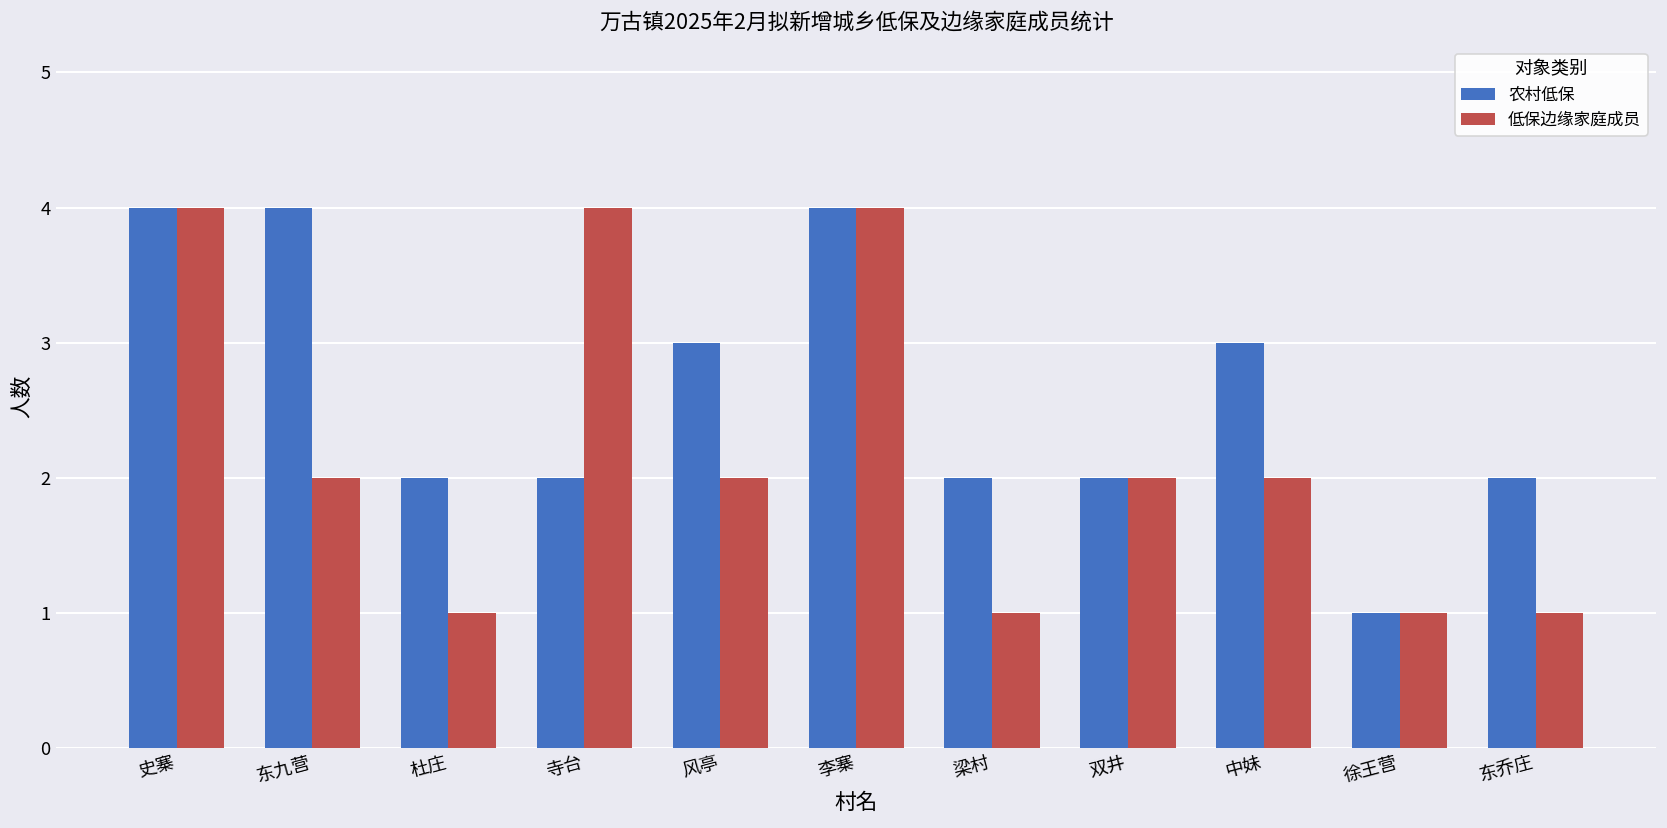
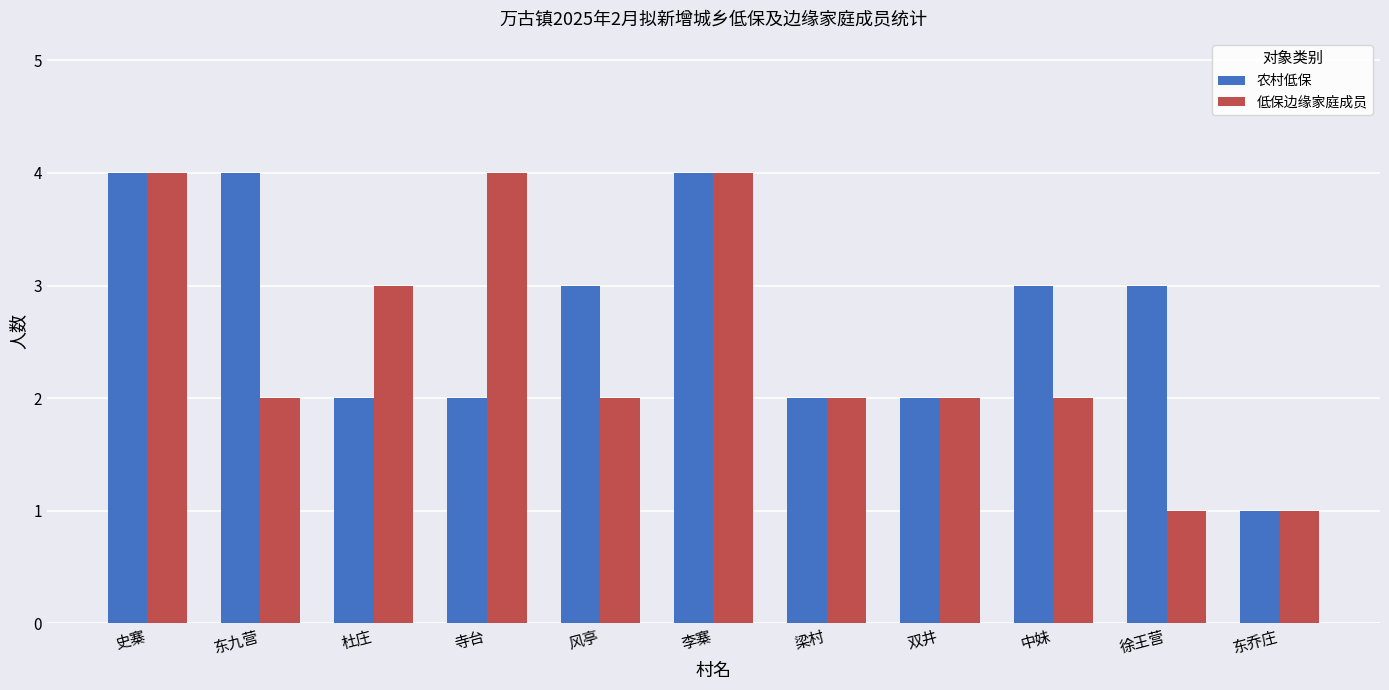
  {
    "农村低保": {
      "史寨": 4,
      "东九营": 4,
      "杜庄": 2,
      "寺台": 2,
      "风亭": 3,
      "李寨": 4,
      "梁村": 2,
      "双井": 2,
      "中妹": 3,
-     "徐王营": 1,
-     "东乔庄": 2
+     "徐王营": 3,
+     "东乔庄": 1
    },
    "低保边缘家庭成员": {
      "史寨": 4,
      "东九营": 2,
-     "杜庄": 1,
+     "杜庄": 3,
      "寺台": 4,
      "风亭": 2,
      "李寨": 4,
-     "梁村": 1,
+     "梁村": 2,
      "双井": 2,
      "中妹": 2,
      "徐王营": 1,
      "东乔庄": 1
    }
  }
